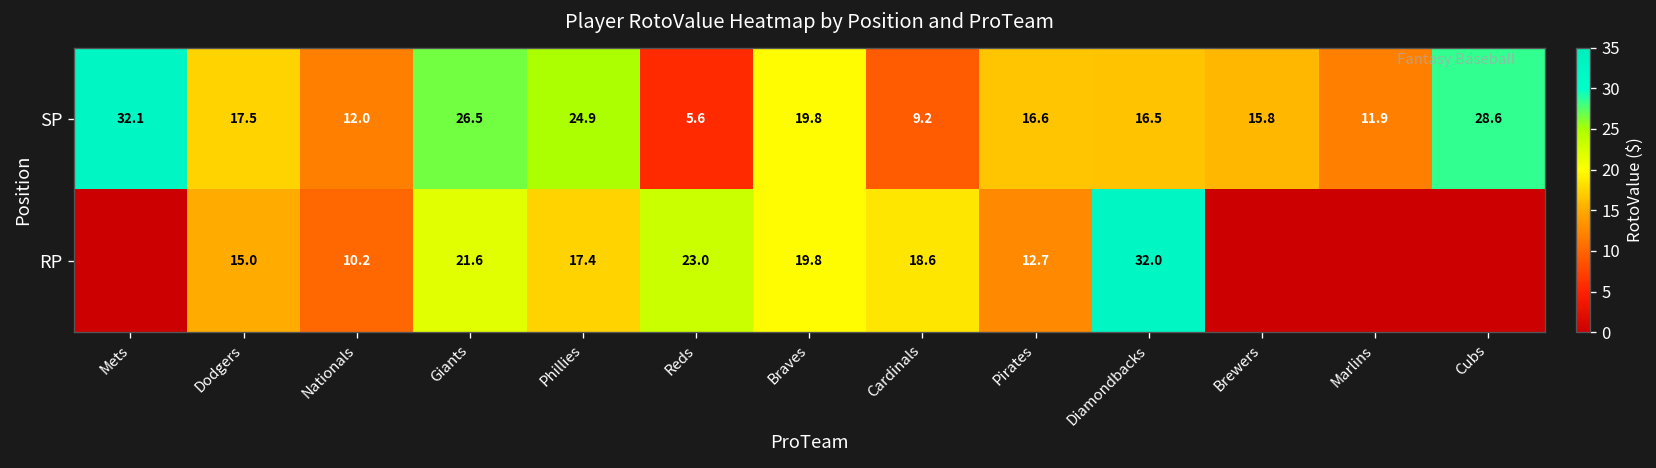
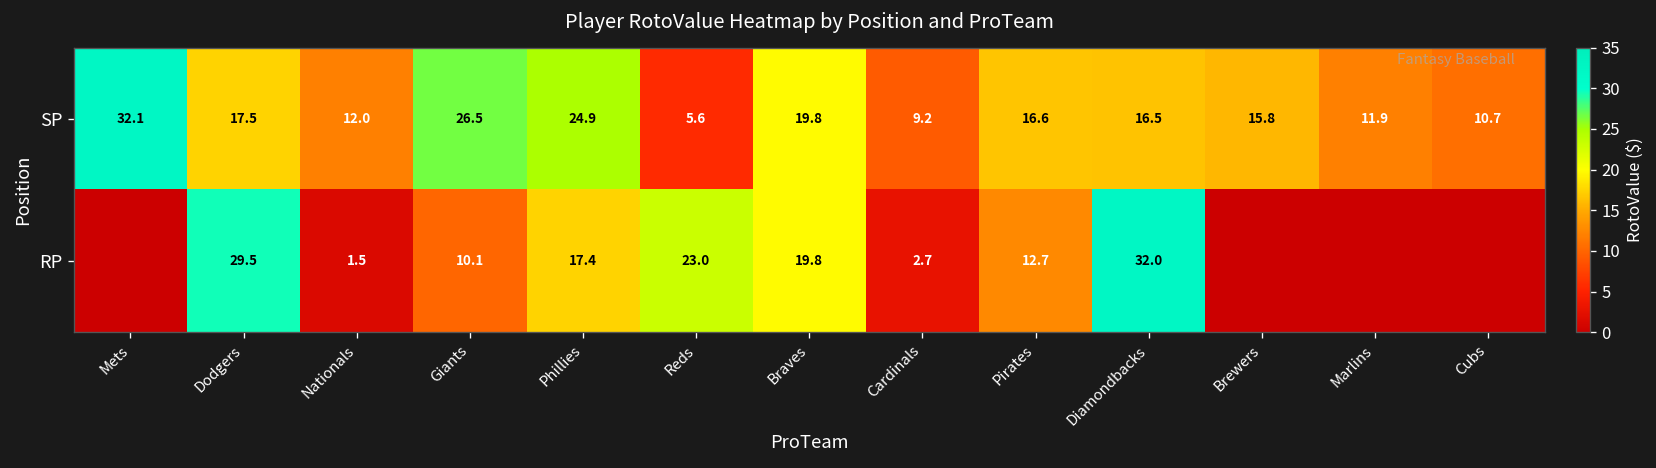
  {
    "SP": {
      "Mets": 32.1,
      "Dodgers": 17.5,
      "Nationals": 12.0,
      "Giants": 26.5,
      "Phillies": 24.9,
      "Reds": 5.6,
      "Braves": 19.8,
      "Cardinals": 9.2,
      "Pirates": 16.6,
      "Diamondbacks": 16.5,
      "Brewers": 15.8,
      "Marlins": 11.9,
-     "Cubs": 28.6
+     "Cubs": 10.7
    },
    "RP": {
-     "Dodgers": 15.0,
-     "Nationals": 10.2,
-     "Giants": 21.6,
+     "Dodgers": 29.5,
+     "Nationals": 1.5,
+     "Giants": 10.1,
      "Phillies": 17.4,
      "Reds": 23.0,
      "Braves": 19.8,
-     "Cardinals": 18.6,
+     "Cardinals": 2.7,
      "Pirates": 12.7,
      "Diamondbacks": 32.0
    }
  }
